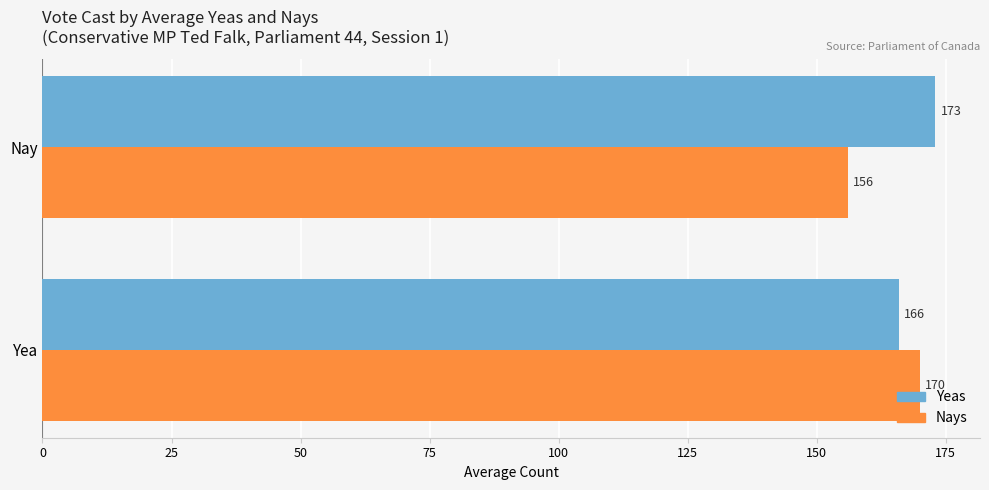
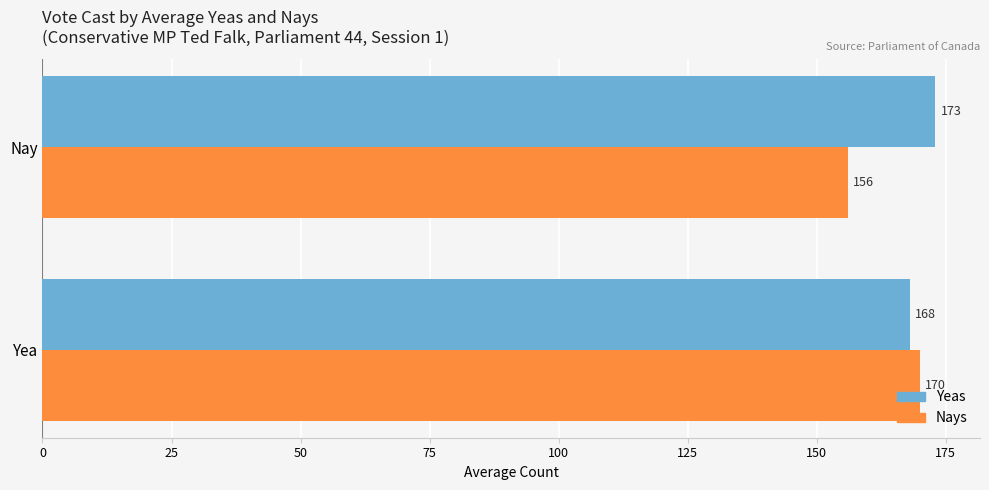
  {
    "Yeas": {
      "Nay": 173,
-     "Yea": 166
+     "Yea": 168
    },
    "Nays": {
      "Nay": 156,
      "Yea": 170
    }
  }
